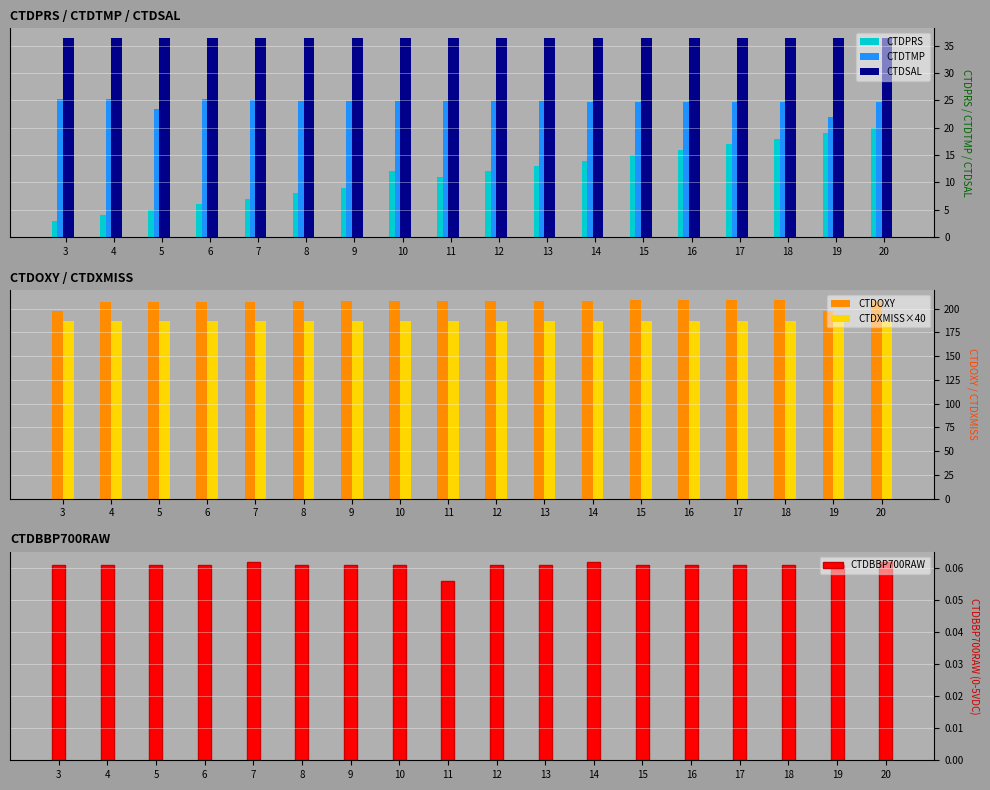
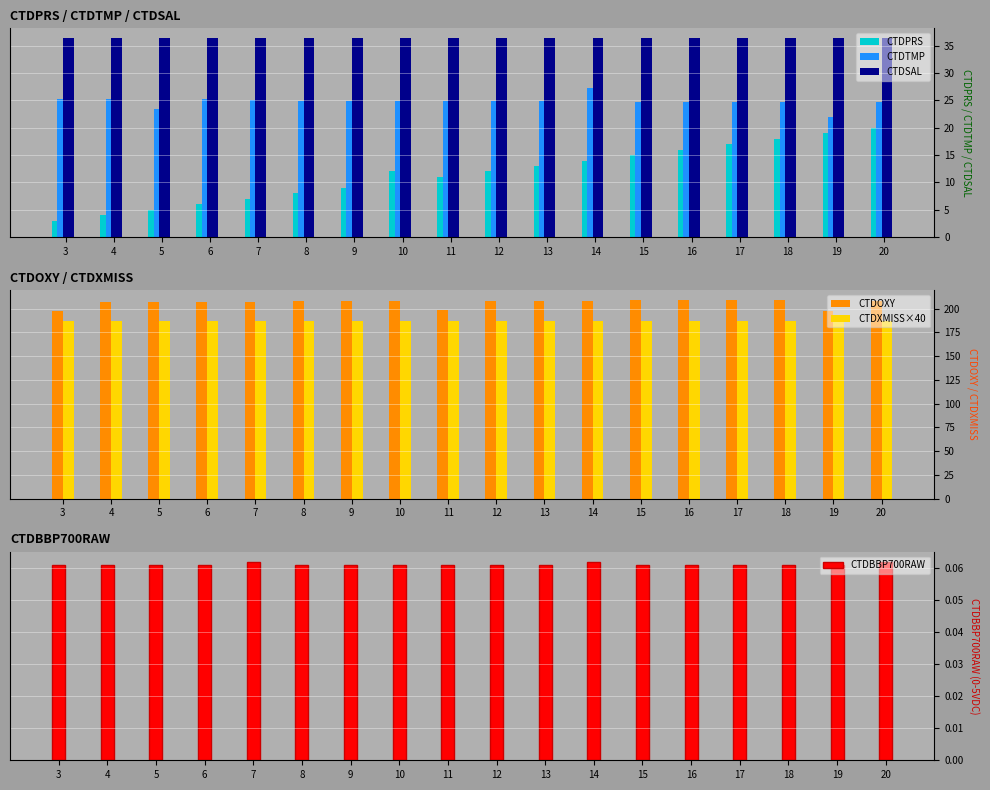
  {
    "CTDPRS / CTDTMP / CTDSAL": {
      "CTDPRS": {
        "3": 3,
        "4": 4,
        "5": 5,
        "6": 6,
        "7": 7,
        "8": 8,
        "9": 9,
        "10": 12,
        "11": 11,
        "12": 12,
        "13": 13,
        "14": 14,
        "15": 15,
        "16": 16,
        "17": 17,
        "18": 18,
        "19": 19,
        "20": 20
      },
      "CTDTMP": {
        "3": 25,
        "4": 25,
        "5": 23,
        "6": 25,
        "7": 25,
        "8": 25,
        "9": 25,
        "10": 25,
        "11": 25,
        "12": 25,
        "13": 25,
-       "14": 25,
+       "14": 27,
        "15": 25,
        "16": 25,
        "17": 25,
        "18": 25,
        "19": 22,
        "20": 25
      },
      "CTDSAL": {
        "3": 36,
        "4": 36,
        "5": 36,
        "6": 36,
        "7": 36,
        "8": 36,
        "9": 36,
        "10": 36,
        "11": 36,
        "12": 36,
        "13": 36,
        "14": 36,
        "15": 36,
        "16": 36,
        "17": 36,
        "18": 36,
        "19": 36
      }
    },
    "CTDOXY / CTDXMISS": {
      "CTDOXY": {
        "3": 200,
        "4": 210,
        "5": 210,
        "6": 210,
        "7": 210,
        "8": 210,
        "9": 210,
        "10": 210,
-       "11": 210,
+       "11": 200,
        "12": 210,
        "13": 210,
        "14": 210,
        "15": 210,
        "16": 210,
        "17": 210,
        "18": 210
      },
      "CTDXMISS×40": {
        "3": 190,
        "4": 190,
        "5": 190,
        "6": 190,
        "7": 190,
        "8": 190,
        "9": 190,
        "10": 190,
        "11": 190,
        "12": 190,
        "13": 190,
        "14": 190,
        "15": 190,
        "16": 190,
        "17": 190,
        "18": 190
      }
    },
    "CTDBBP700RAW": {
      "3": 0.061,
      "4": 0.061,
      "5": 0.061,
      "6": 0.061,
      "7": 0.062,
      "8": 0.061,
      "9": 0.061,
      "10": 0.061,
-     "11": 0.056,
+     "11": 0.061,
      "12": 0.061,
      "13": 0.061,
      "14": 0.062,
      "15": 0.061,
      "16": 0.061,
      "17": 0.061,
      "18": 0.061
    }
  }
